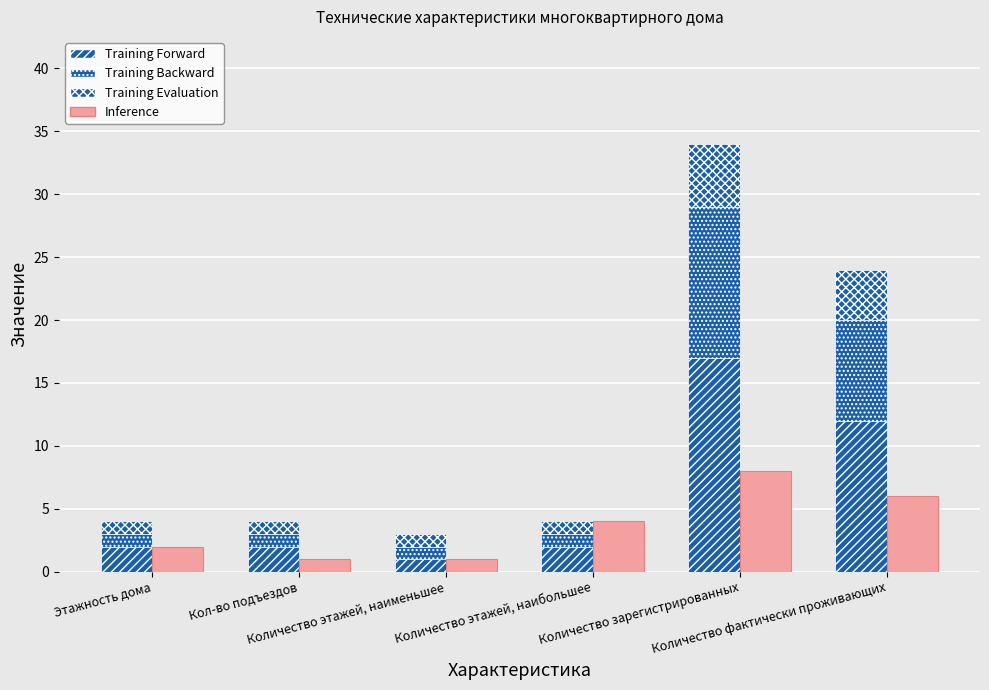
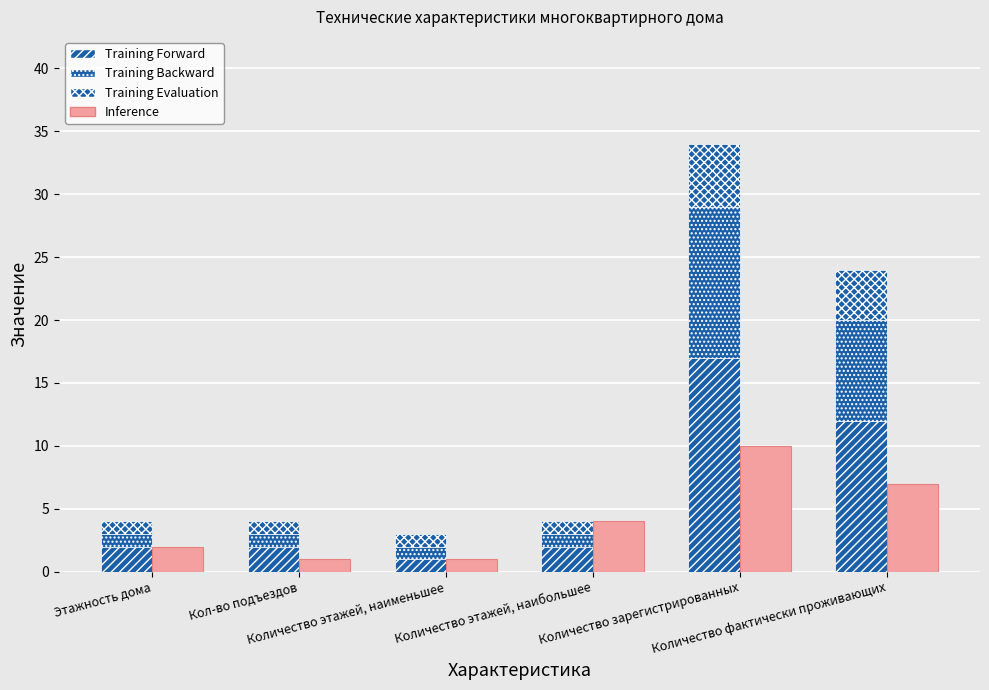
  {
    "Inference": {
      "Этажность дома": 2,
      "Кол-во подъездов": 1,
      "Количество этажей, наименьшее": 1,
      "Количество этажей, наибольшее": 4,
-     "Количество зарегистрированных": 8,
-     "Количество фактически проживающих": 6
+     "Количество зарегистрированных": 10,
+     "Количество фактически проживающих": 7
    }
  }
